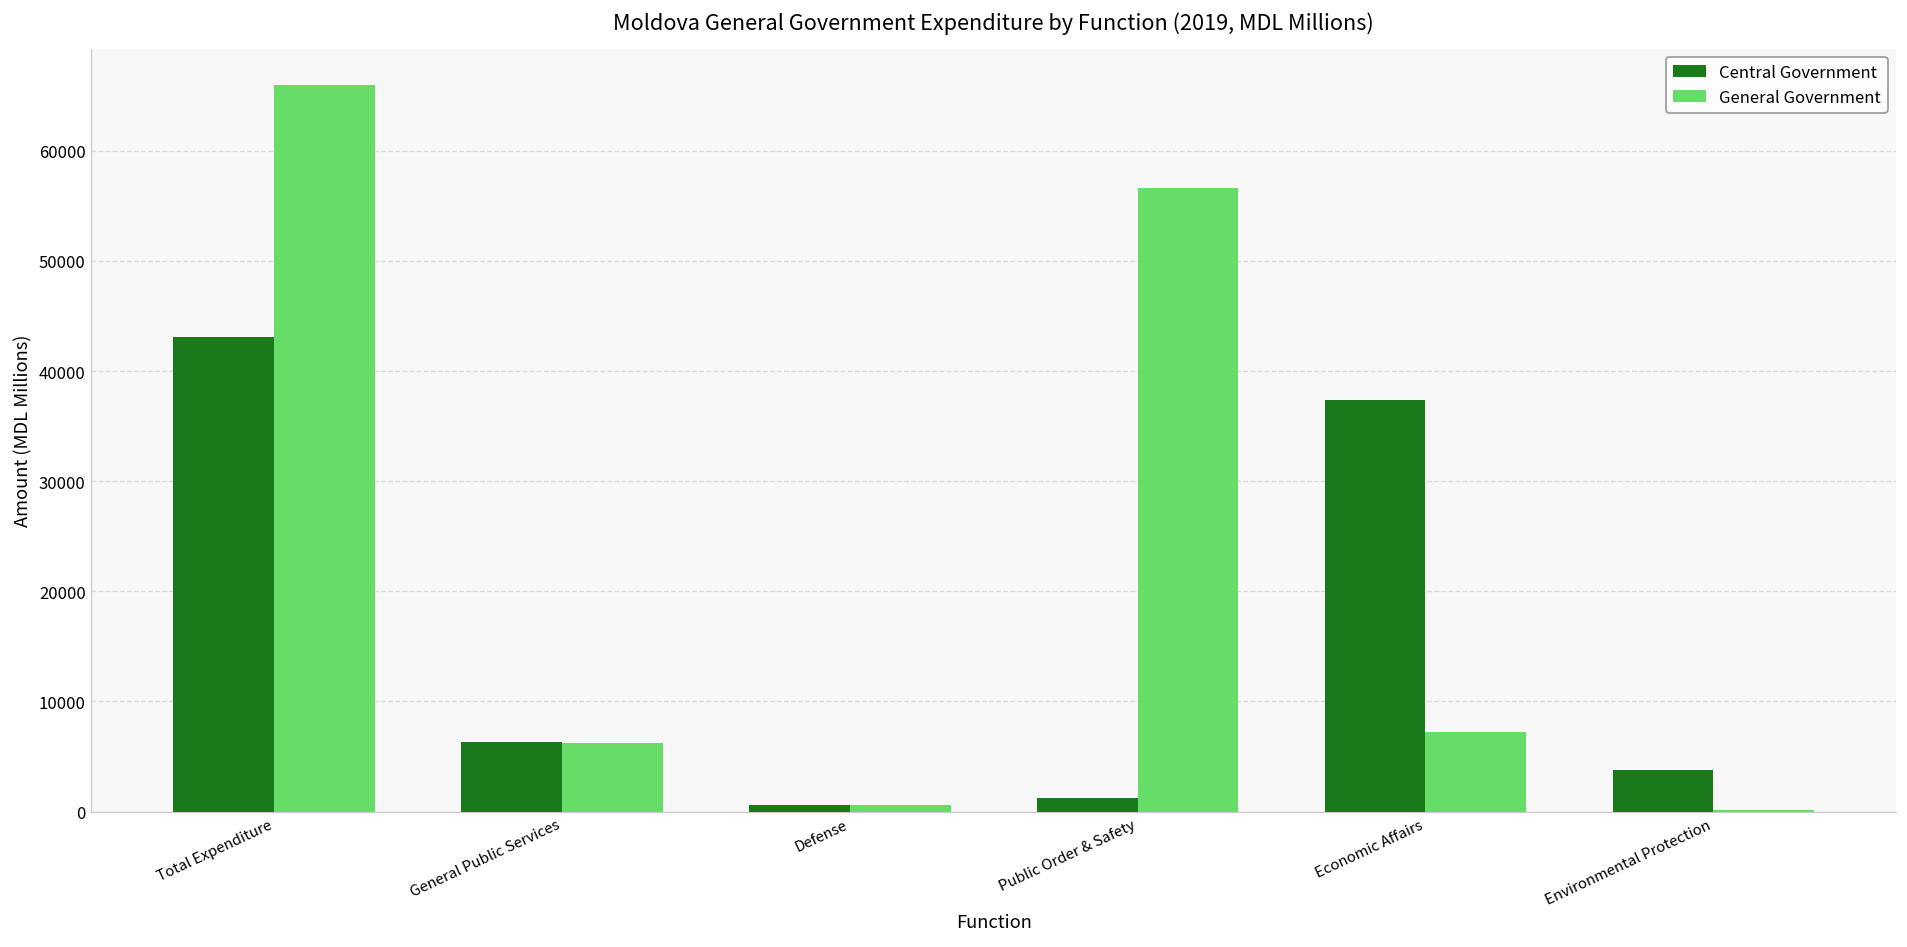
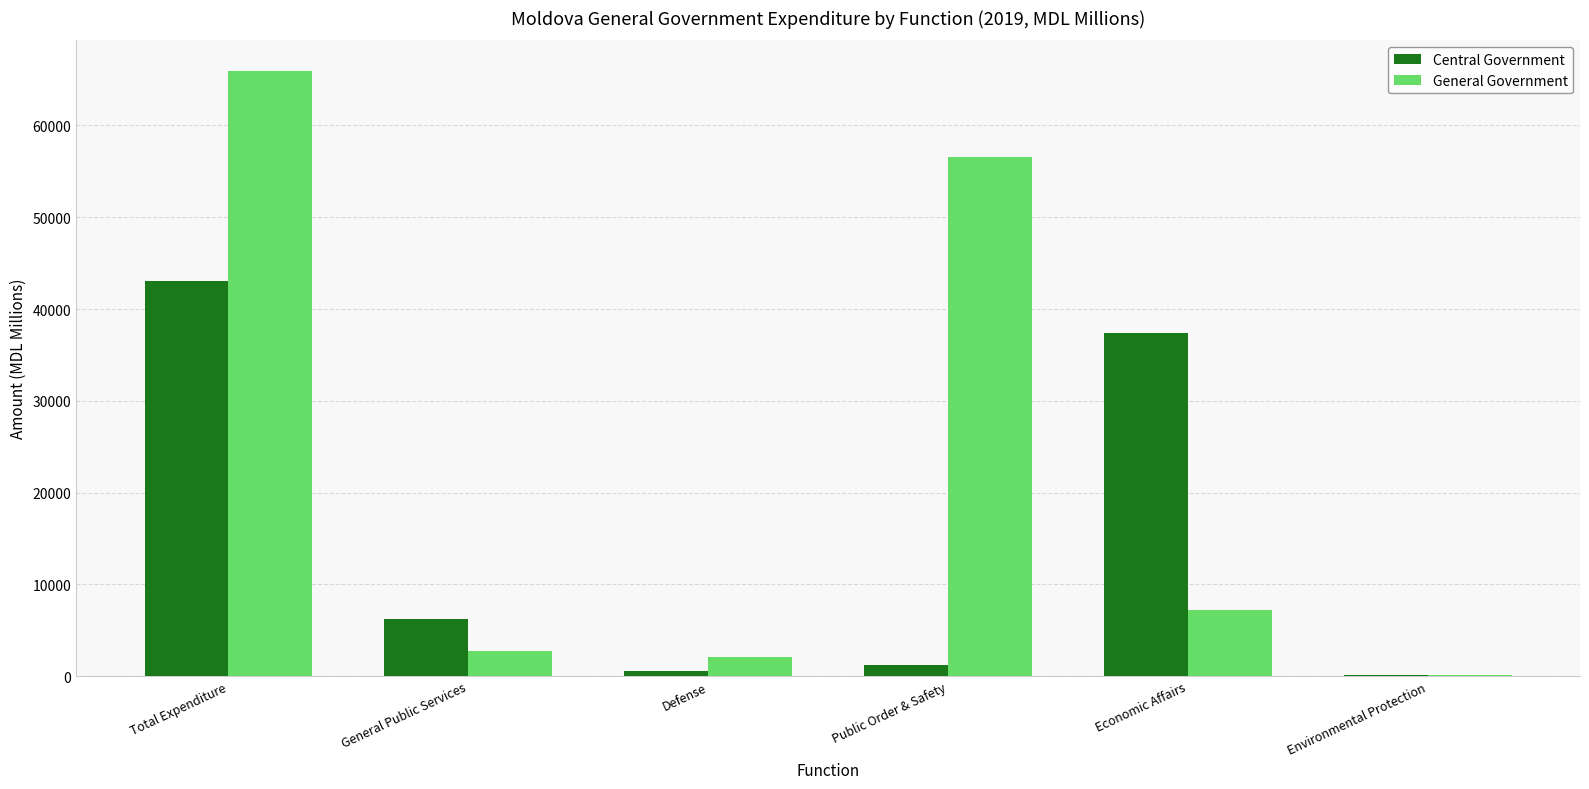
  {
    "Central Government": {
      "Total Expenditure": 43000,
      "General Public Services": 6000,
      "Defense": 1000,
      "Public Order & Safety": 1000,
      "Economic Affairs": 37000,
-     "Environmental Protection": 4000
+     "Environmental Protection": 0
    },
    "General Government": {
      "Total Expenditure": 66000,
-     "General Public Services": 6000,
-     "Defense": 1000,
+     "General Public Services": 3000,
+     "Defense": 2000,
      "Public Order & Safety": 57000,
      "Economic Affairs": 7000
    }
  }
